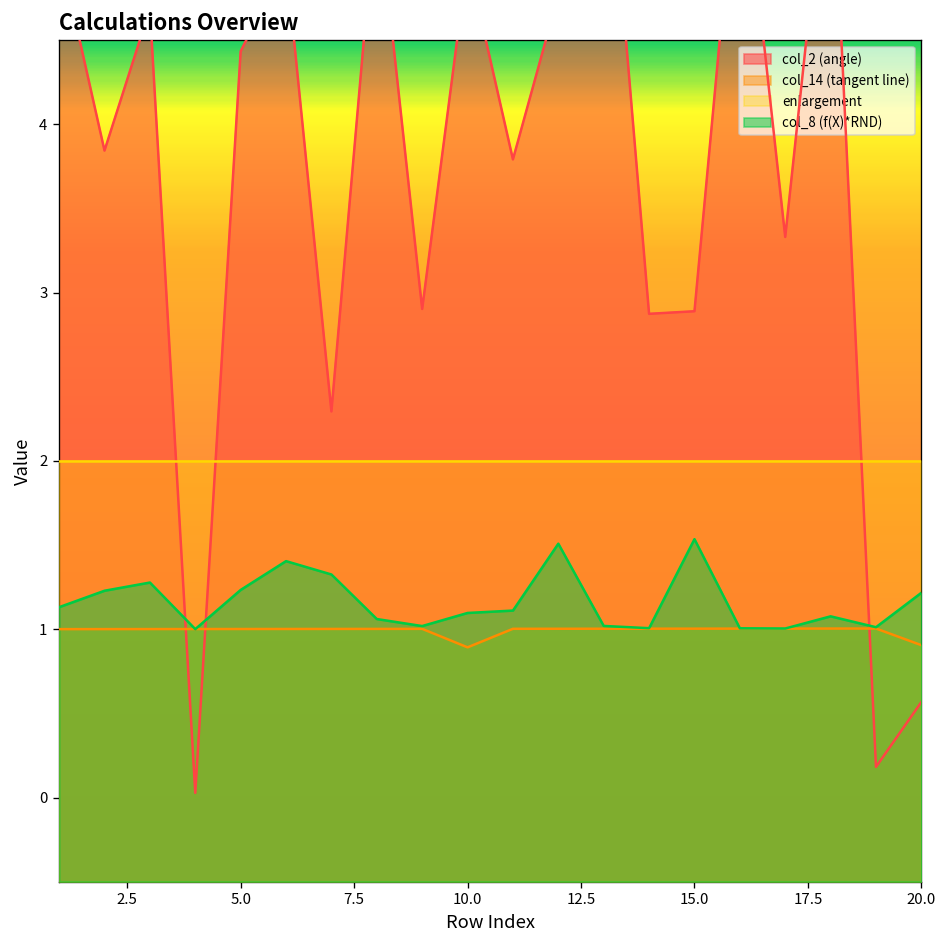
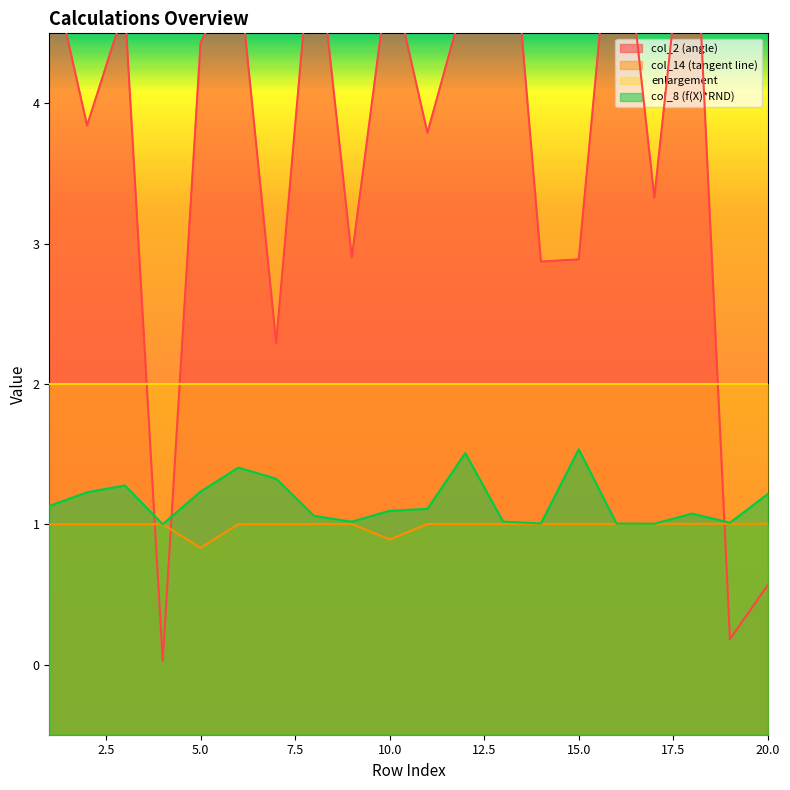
  {
    "col_2 (angle)": {
      "5.0": 4.43,
      "15.0": 2.89,
      "20.0": 0.57
    },
    "col_14 (tangent line)": {
-     "5.0": 1.00,
+     "5.0": 0.83,
      "10.0": 0.89,
      "15.0": 1.00,
-     "20.0": 0.91
+     "20.0": 1.00
    },
    "enlargement": {
      "5.0": 2.00,
      "10.0": 2.00,
      "15.0": 2.00,
      "20.0": 2.00
    },
    "col_8 (f(X)*RND)": {
      "5.0": 1.23,
      "10.0": 1.10,
      "15.0": 1.53,
      "20.0": 1.22
    }
  }
